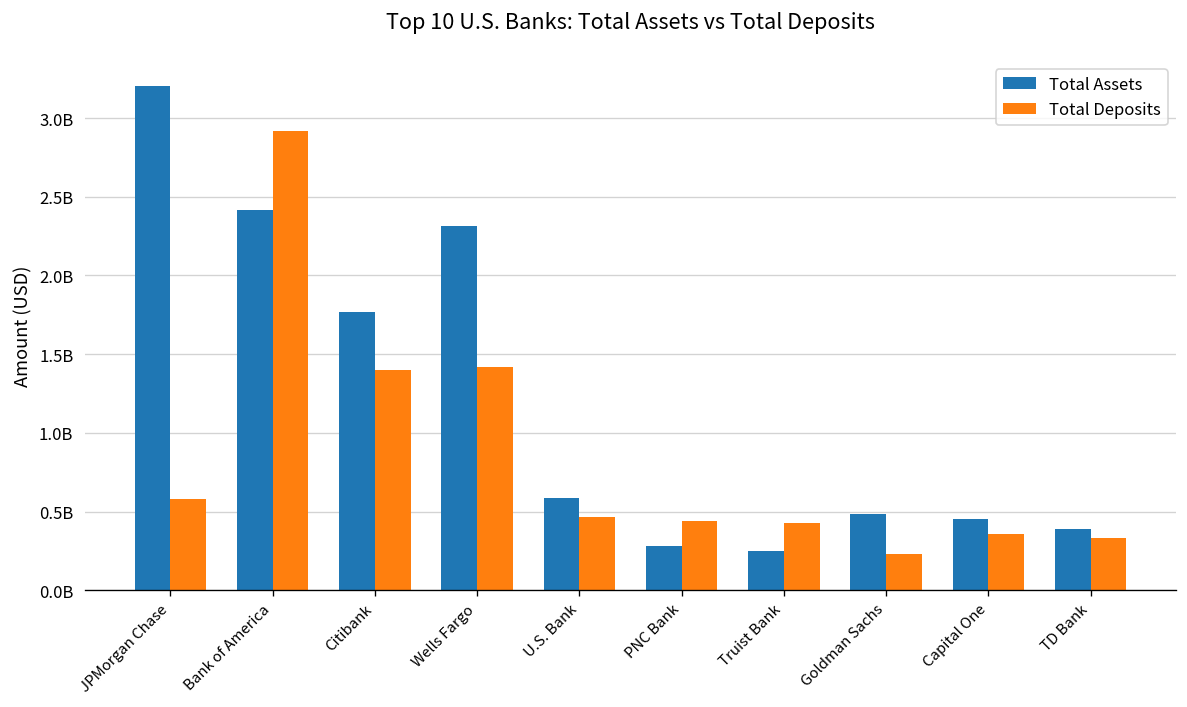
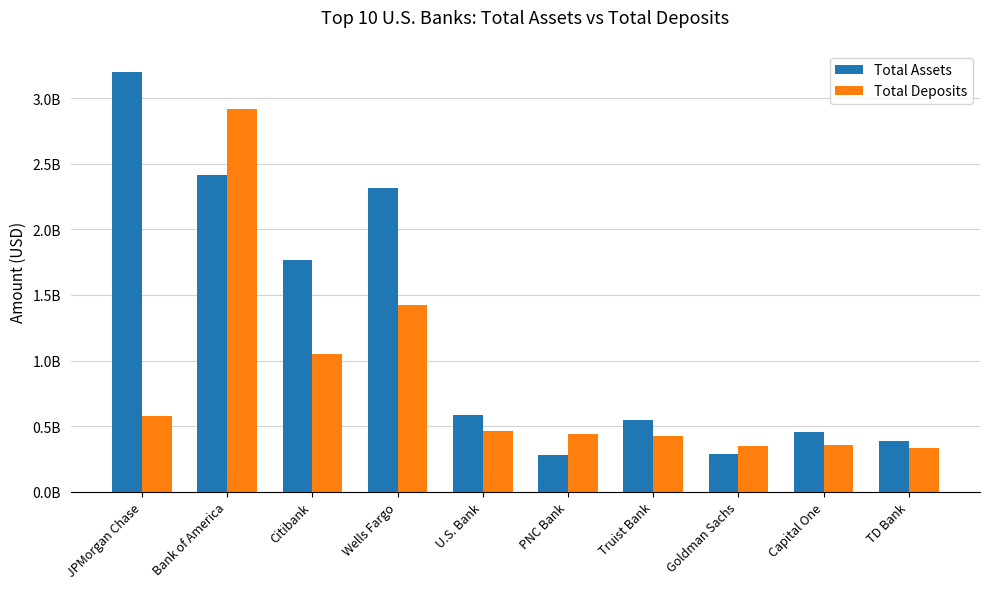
  {
    "Total Assets": {
      "JPMorgan Chase": 3200000000,
      "Bank of America": 2420000000,
      "Citibank": 1770000000,
      "Wells Fargo": 2310000000,
      "U.S. Bank": 590000000,
      "PNC Bank": 280000000,
-     "Truist Bank": 250000000,
-     "Goldman Sachs": 490000000,
+     "Truist Bank": 550000000,
+     "Goldman Sachs": 290000000,
      "Capital One": 450000000,
      "TD Bank": 390000000
    },
    "Total Deposits": {
      "JPMorgan Chase": 580000000,
      "Bank of America": 2920000000,
-     "Citibank": 1400000000,
+     "Citibank": 1050000000,
      "Wells Fargo": 1420000000,
      "U.S. Bank": 460000000,
      "PNC Bank": 440000000,
      "Truist Bank": 420000000,
-     "Goldman Sachs": 230000000,
+     "Goldman Sachs": 350000000,
      "Capital One": 360000000,
      "TD Bank": 330000000
    }
  }
